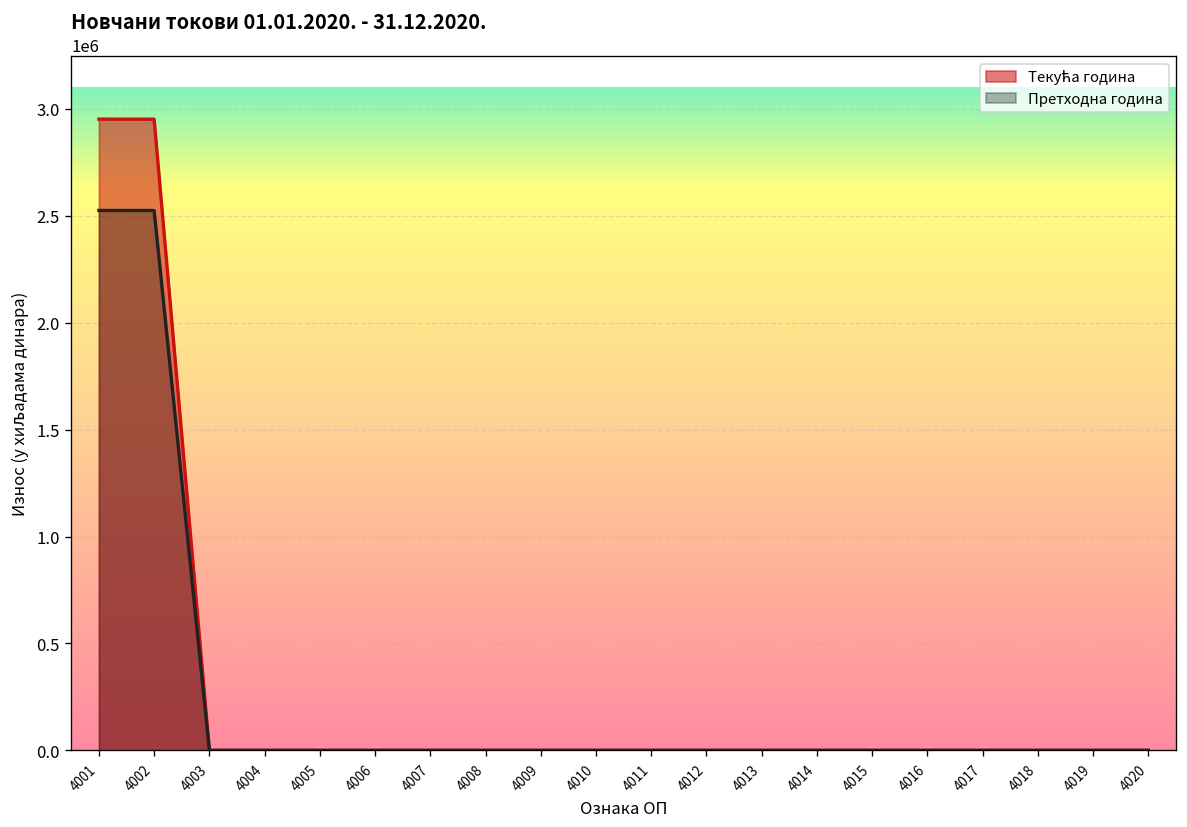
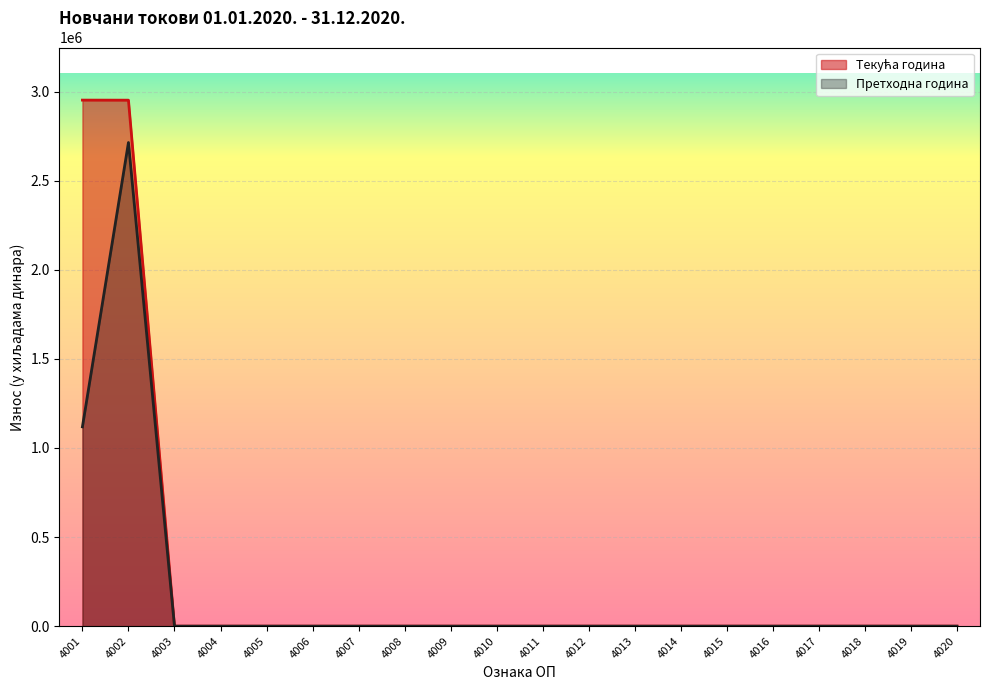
  {
    "Текућа година": {
      "4001": 2950000,
      "4002": 2950000
    },
    "Претходна година": {
-     "4001": 2530000,
-     "4002": 2530000
+     "4001": 1120000,
+     "4002": 2710000
    }
  }
